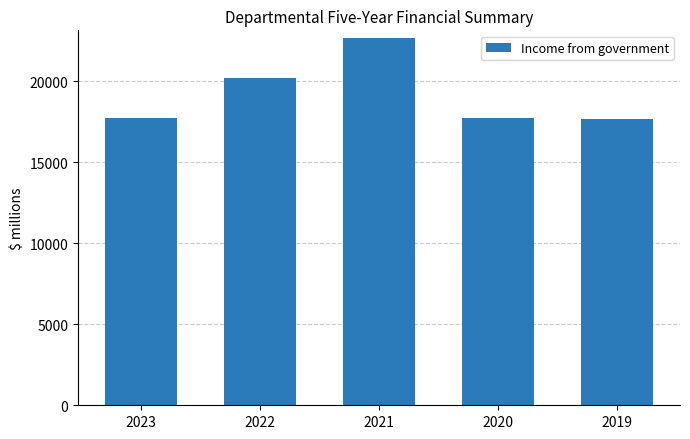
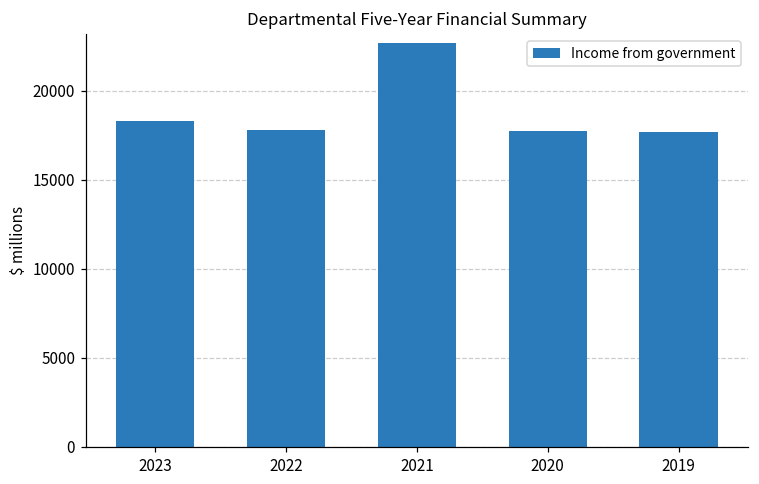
  {
-   "2023": 17700,
-   "2022": 20200,
+   "2023": 18300,
+   "2022": 17800,
    "2021": 22700,
    "2020": 17700,
    "2019": 17700
  }
